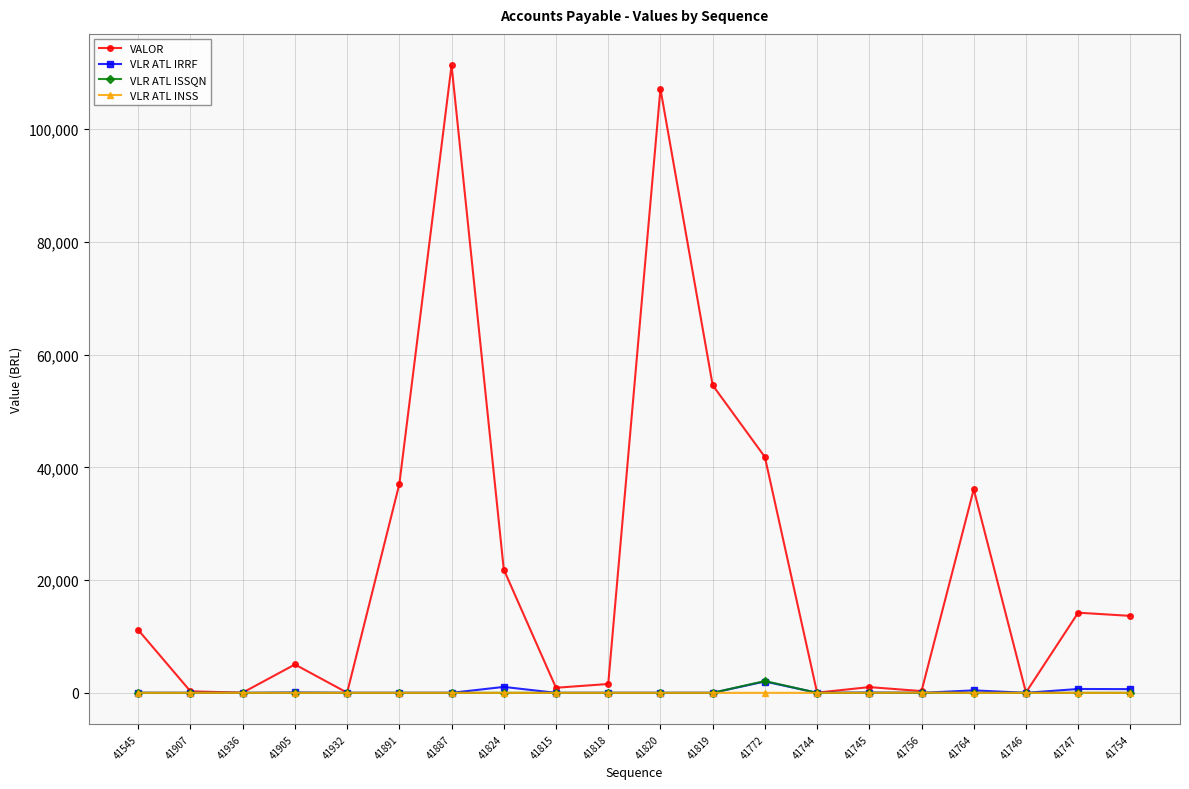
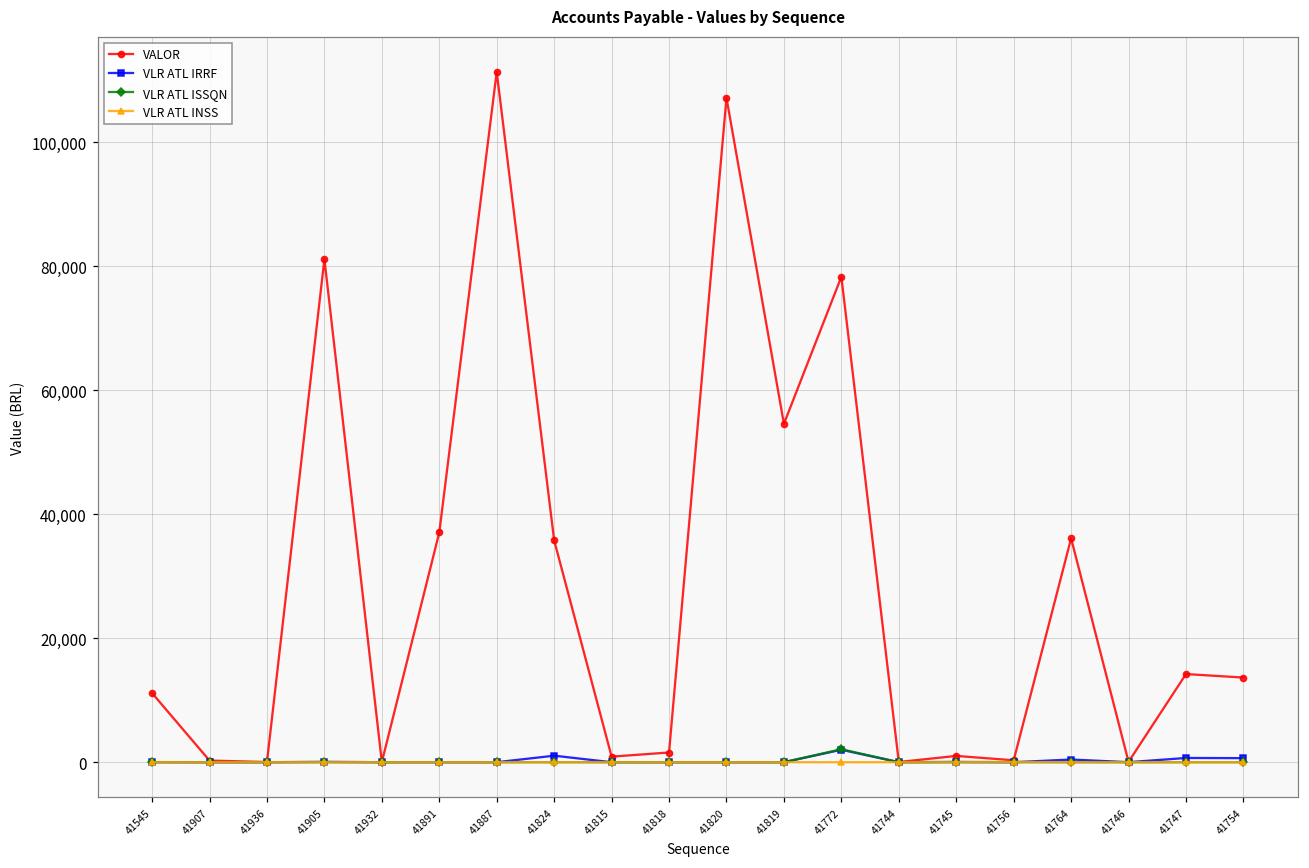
  {
    "VALOR": {
      "41545": "11,000",
-     "41905": "5,000",
+     "41905": "81,000",
      "41891": "37,000",
      "41887": "111,000",
-     "41824": "22,000",
+     "41824": "36,000",
      "41815": "1,000",
      "41818": "2,000",
      "41820": "107,000",
      "41819": "55,000",
-     "41772": "42,000",
+     "41772": "78,000",
      "41745": "1,000",
      "41764": "36,000",
      "41747": "14,000",
      "41754": "14,000"
    },
    "VLR ATL IRRF": {
      "41824": "1,000",
      "41747": "1,000",
      "41754": "1,000"
    },
    "VLR ATL INSS": {
      "41772": "0"
    }
  }
